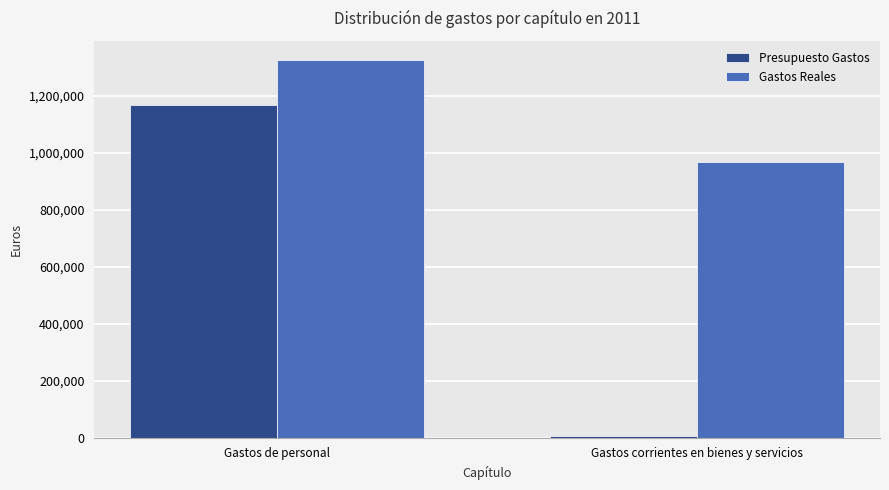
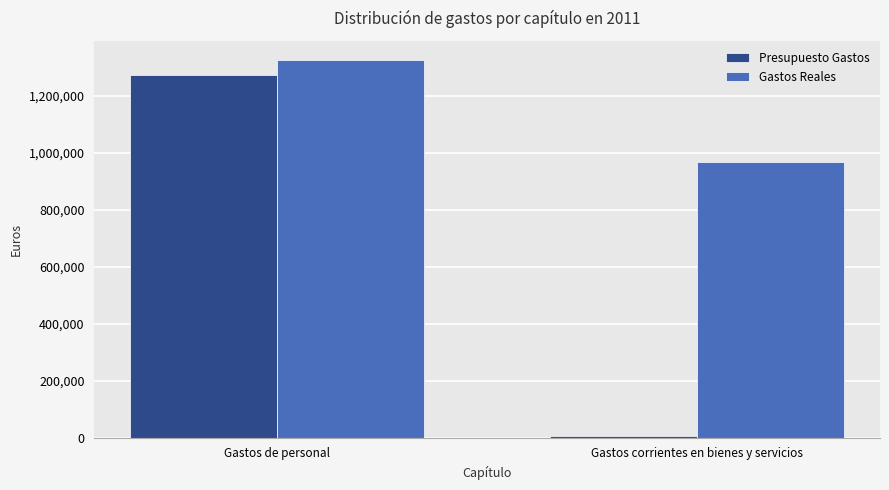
  {
    "Presupuesto Gastos": {
-     "Gastos de personal": "1,170,000"
+     "Gastos de personal": "1,270,000"
    },
    "Gastos Reales": {
      "Gastos de personal": "1,330,000",
      "Gastos corrientes en bienes y servicios": "970,000"
    }
  }
